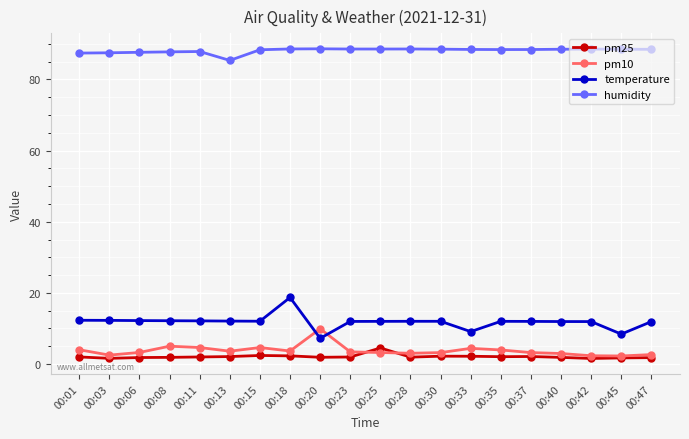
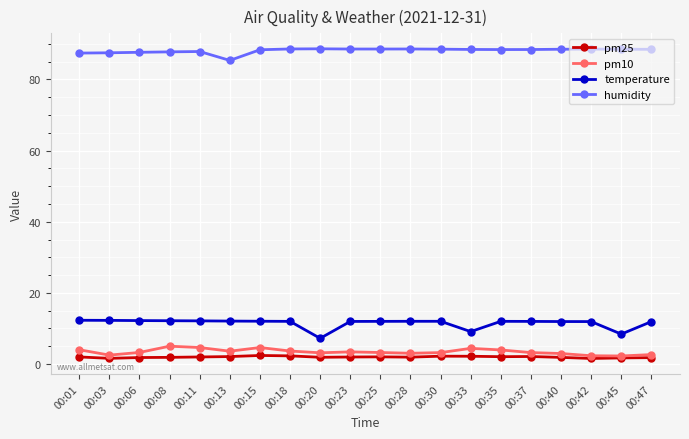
  {
    "pm25": {
      "00:01": 2,
      "00:03": 2,
      "00:06": 2,
      "00:08": 2,
      "00:11": 2,
      "00:13": 2,
      "00:15": 2,
      "00:18": 2,
      "00:20": 2,
      "00:23": 2,
-     "00:25": 5,
+     "00:25": 2,
      "00:28": 2,
      "00:30": 2,
      "00:33": 2,
      "00:35": 2,
      "00:37": 2,
      "00:40": 2,
      "00:42": 2,
      "00:47": 2
    },
    "pm10": {
      "00:01": 4,
      "00:03": 2,
      "00:06": 3,
      "00:08": 5,
      "00:11": 5,
      "00:13": 4,
      "00:15": 5,
      "00:18": 4,
-     "00:20": 10,
+     "00:20": 3,
      "00:23": 3,
      "00:25": 3,
      "00:28": 3,
      "00:30": 3,
      "00:33": 4,
      "00:35": 4,
      "00:37": 3,
      "00:40": 3,
      "00:42": 2,
      "00:47": 3
    },
    "temperature": {
      "00:01": 12,
      "00:03": 12,
      "00:06": 12,
      "00:08": 12,
      "00:11": 12,
      "00:13": 12,
      "00:15": 12,
-     "00:18": 19,
+     "00:18": 12,
      "00:20": 7,
      "00:23": 12,
      "00:25": 12,
      "00:28": 12,
      "00:30": 12,
      "00:33": 9,
      "00:35": 12,
      "00:37": 12,
      "00:40": 12,
      "00:42": 12,
      "00:45": 8,
      "00:47": 12
    },
    "humidity": {
      "00:01": 87,
      "00:03": 88,
      "00:06": 88,
      "00:08": 88,
      "00:11": 88,
      "00:13": 85,
      "00:15": 88,
      "00:18": 89,
      "00:20": 89,
      "00:23": 89,
      "00:25": 89,
      "00:28": 89,
      "00:30": 89,
      "00:33": 88,
      "00:35": 88,
      "00:37": 88,
      "00:40": 89
    }
  }
